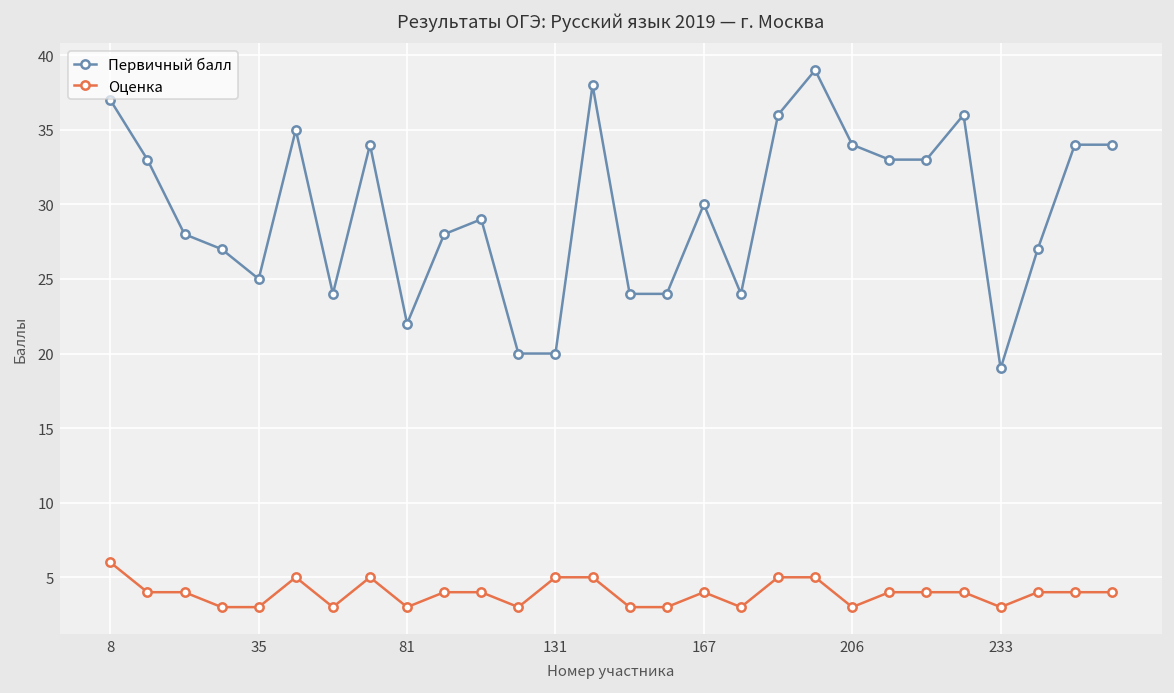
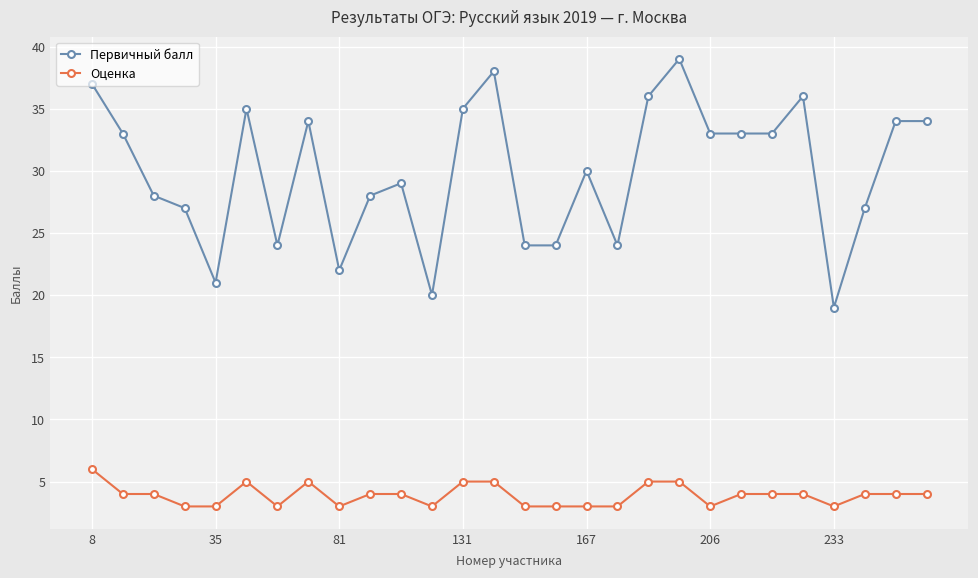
  {
    "Первичный балл": {
-     "35": 25,
+     "35": 21,
      "81": 22,
-     "131": 20,
+     "131": 35,
      "167": 30,
-     "206": 34,
+     "206": 33,
      "233": 19
    },
    "Оценка": {
      "8": 6,
      "35": 3,
      "81": 3,
      "131": 5,
-     "167": 4,
+     "167": 3,
      "206": 3,
      "233": 3
    }
  }
